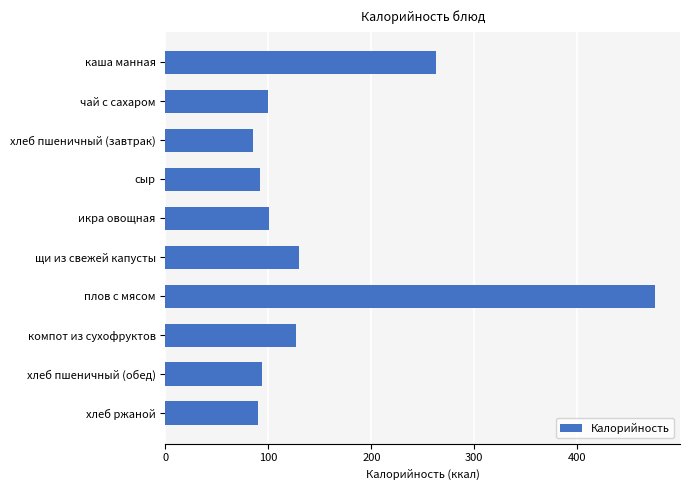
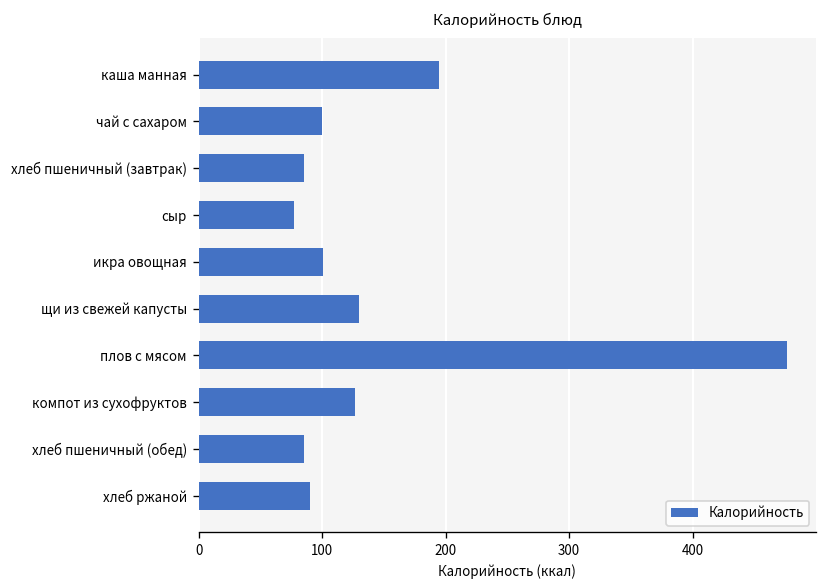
  {
-   "каша манная": 263,
+   "каша манная": 195,
    "чай с сахаром": 100,
    "хлеб пшеничный (завтрак)": 85,
-   "сыр": 92,
+   "сыр": 77,
    "икра овощная": 101,
    "щи из свежей капусты": 130,
    "плов с мясом": 476,
    "компот из сухофруктов": 127,
-   "хлеб пшеничный (обед)": 94,
+   "хлеб пшеничный (обед)": 85,
    "хлеб ржаной": 90
  }
